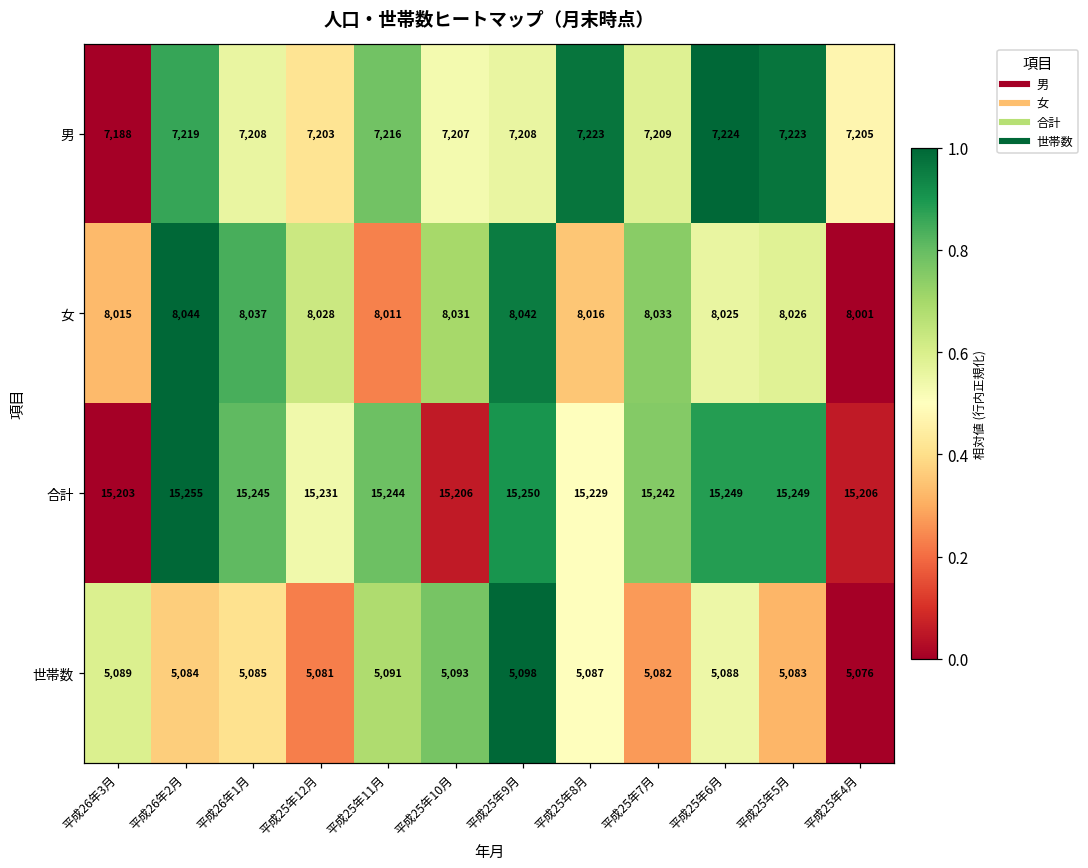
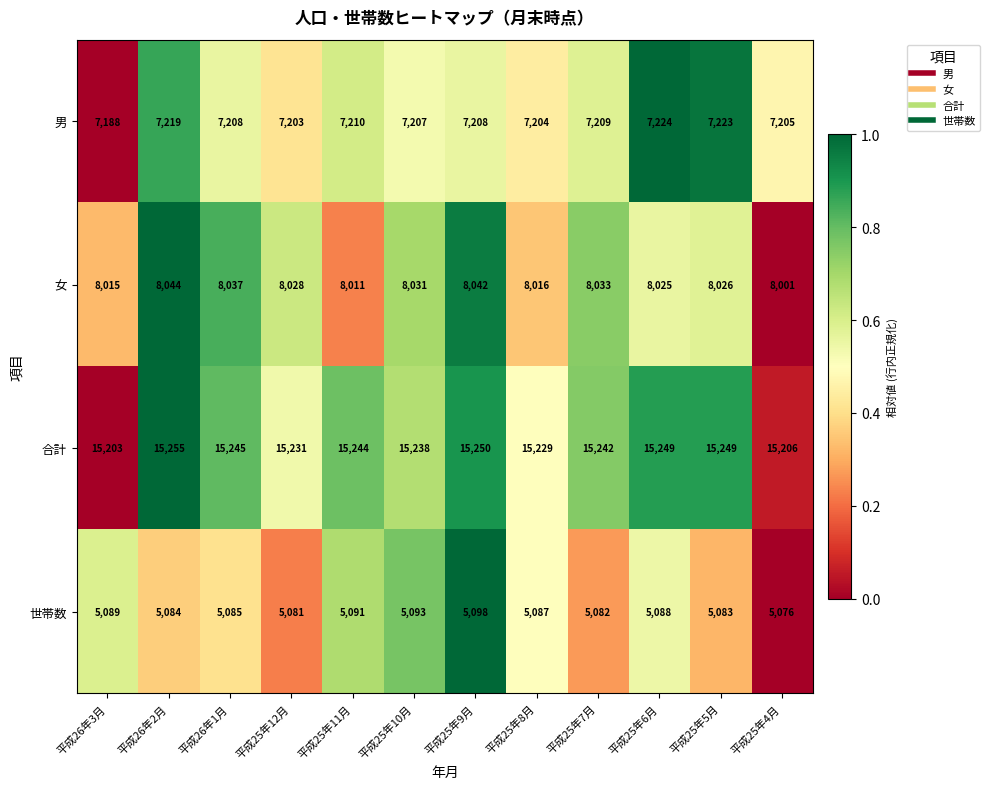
  {
    "男": {
      "平成26年3月": "7,188",
      "平成26年2月": "7,219",
      "平成26年1月": "7,208",
      "平成25年12月": "7,203",
-     "平成25年11月": "7,216",
+     "平成25年11月": "7,210",
      "平成25年10月": "7,207",
      "平成25年9月": "7,208",
-     "平成25年8月": "7,223",
+     "平成25年8月": "7,204",
      "平成25年7月": "7,209",
      "平成25年6月": "7,224",
      "平成25年5月": "7,223",
      "平成25年4月": "7,205"
    },
    "女": {
      "平成26年3月": "8,015",
      "平成26年2月": "8,044",
      "平成26年1月": "8,037",
      "平成25年12月": "8,028",
      "平成25年11月": "8,011",
      "平成25年10月": "8,031",
      "平成25年9月": "8,042",
      "平成25年8月": "8,016",
      "平成25年7月": "8,033",
      "平成25年6月": "8,025",
      "平成25年5月": "8,026",
      "平成25年4月": "8,001"
    },
    "合計": {
      "平成26年3月": "15,203",
      "平成26年2月": "15,255",
      "平成26年1月": "15,245",
      "平成25年12月": "15,231",
      "平成25年11月": "15,244",
-     "平成25年10月": "15,206",
+     "平成25年10月": "15,238",
      "平成25年9月": "15,250",
      "平成25年8月": "15,229",
      "平成25年7月": "15,242",
      "平成25年6月": "15,249",
      "平成25年5月": "15,249",
      "平成25年4月": "15,206"
    },
    "世帯数": {
      "平成26年3月": "5,089",
      "平成26年2月": "5,084",
      "平成26年1月": "5,085",
      "平成25年12月": "5,081",
      "平成25年11月": "5,091",
      "平成25年10月": "5,093",
      "平成25年9月": "5,098",
      "平成25年8月": "5,087",
      "平成25年7月": "5,082",
      "平成25年6月": "5,088",
      "平成25年5月": "5,083",
      "平成25年4月": "5,076"
    }
  }
